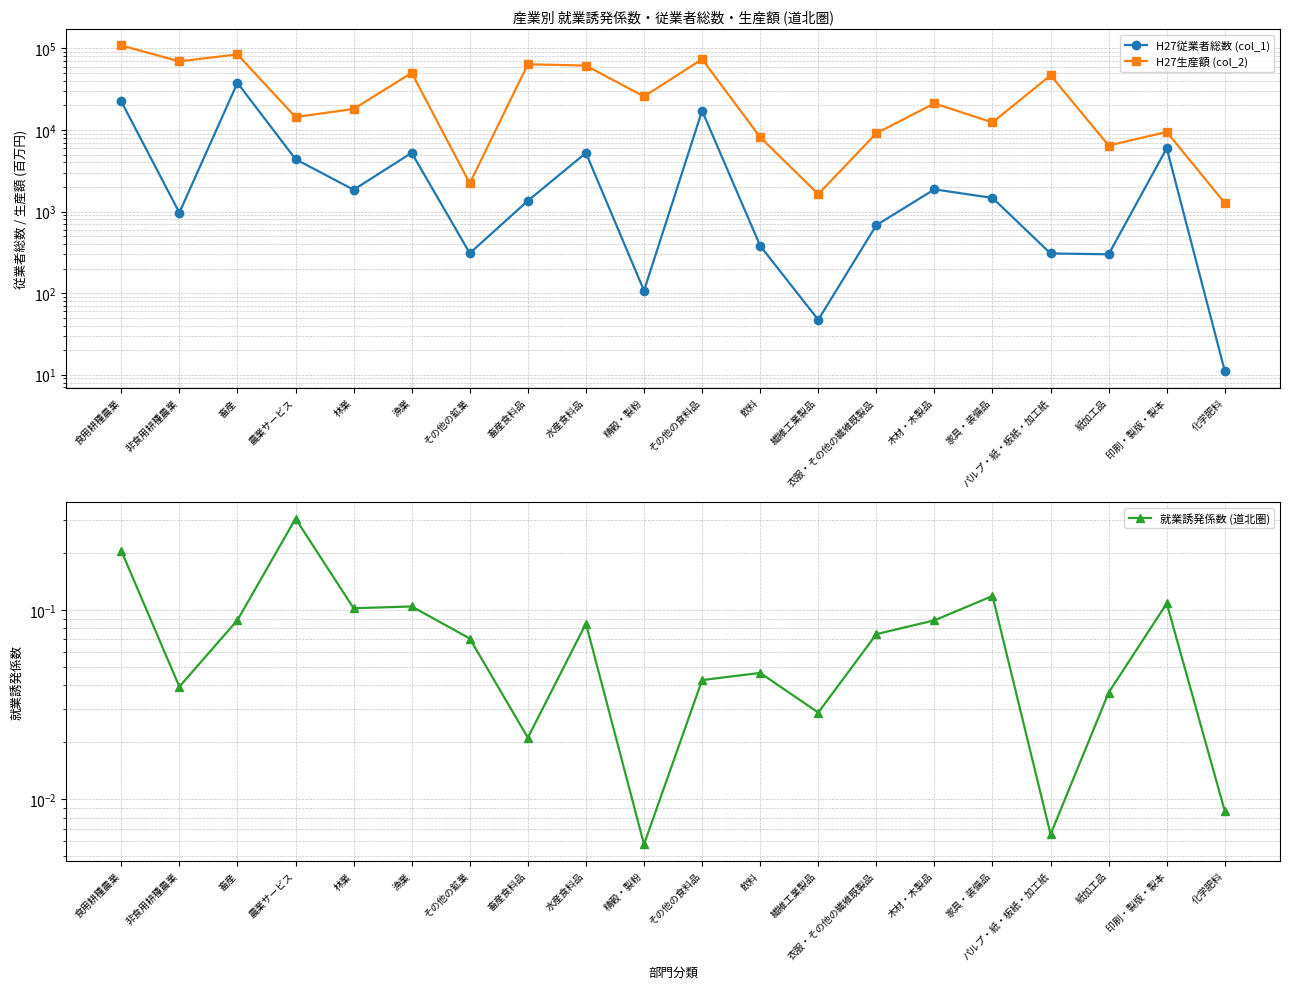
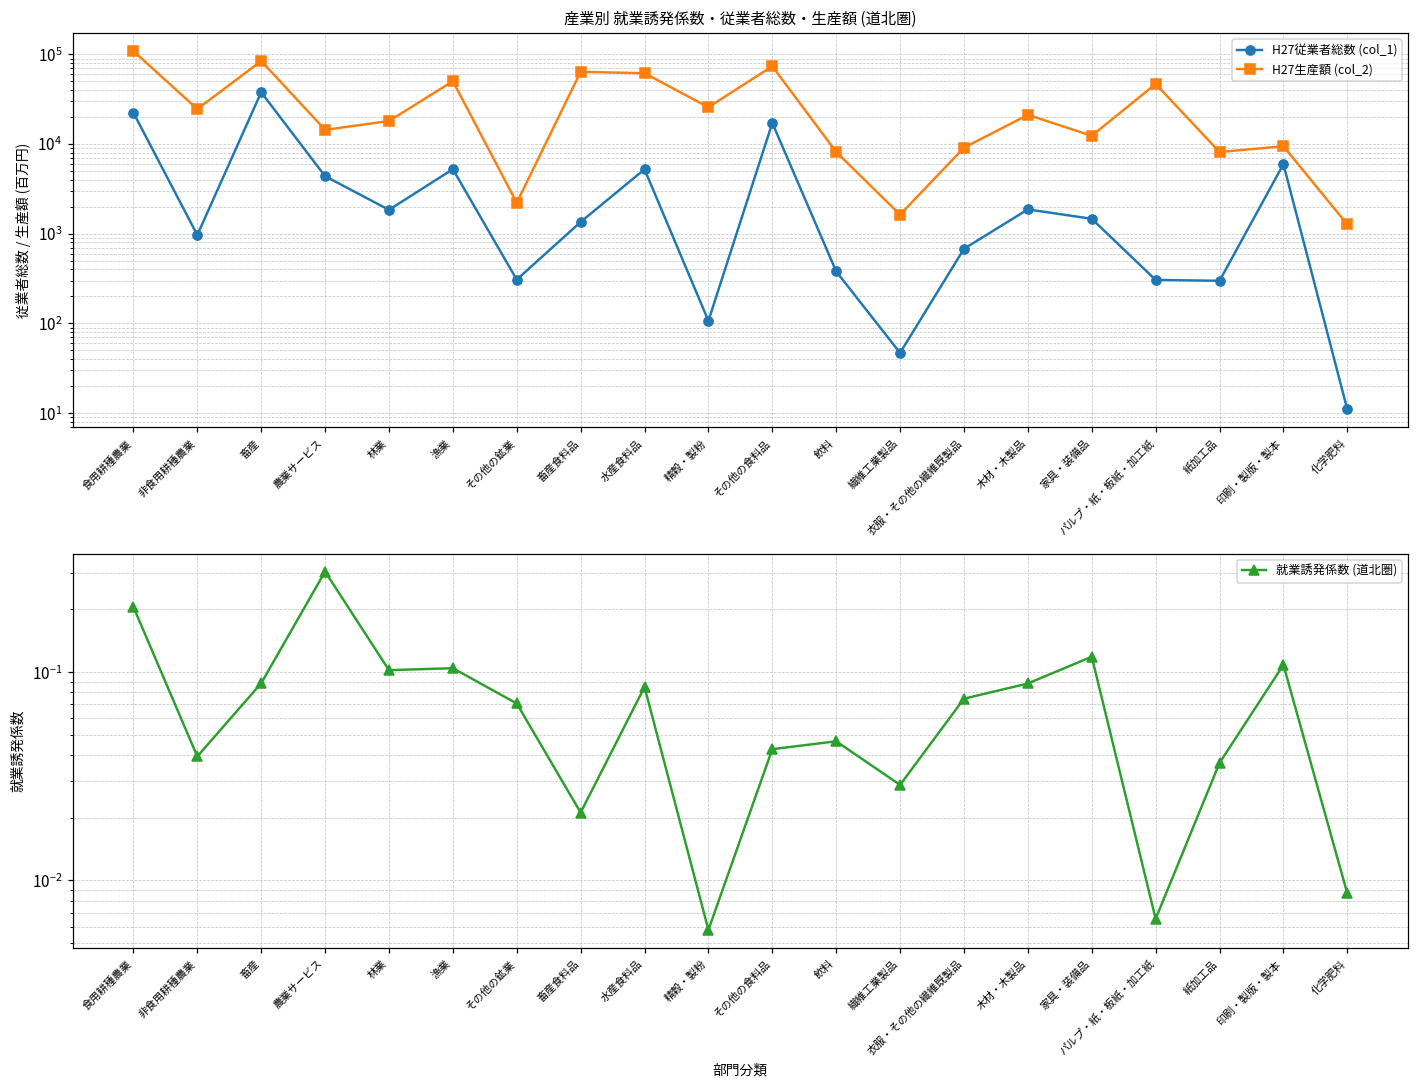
  {
    "産業別 就業誘発係数・従業者総数・生産額 (道北圏)": {
      "H27従業者総数 (col_1)": {
        "食用耕種農業": 22000,
        "非食用耕種農業": 1000,
        "畜産": 40000,
        "農業サービス": 4000,
        "林業": 1800,
        "漁業": 5000,
        "その他の鉱業": 310,
        "畜産食料品": 1400,
        "水産食料品": 5000,
        "精穀・製粉": 110,
        "その他の食料品": 17000,
        "飲料": 400,
        "繊維工業製品": 50,
        "衣服・その他の繊維既製品": 700,
        "木材・木製品": 1900,
        "家具・装備品": 1500,
        "パルプ・紙・板紙・加工紙": 310,
        "紙加工品": 300,
        "印刷・製版・製本": 6000,
        "化学肥料": 11
      },
      "H27生産額 (col_2)": {
        "食用耕種農業": 110000,
-       "非食用耕種農業": 70000,
+       "非食用耕種農業": 25000,
        "畜産": 80000,
        "農業サービス": 14000,
        "林業": 18000,
        "漁業": 50000,
        "その他の鉱業": 2200,
        "畜産食料品": 60000,
        "水産食料品": 60000,
        "精穀・製粉": 26000,
        "その他の食料品": 70000,
        "飲料": 8000,
        "繊維工業製品": 1600,
        "衣服・その他の繊維既製品": 9000,
        "木材・木製品": 21000,
        "家具・装備品": 12000,
        "パルプ・紙・板紙・加工紙": 50000,
-       "紙加工品": 6000,
+       "紙加工品": 8000,
        "印刷・製版・製本": 9000,
        "化学肥料": 1300
      }
    }
  }
